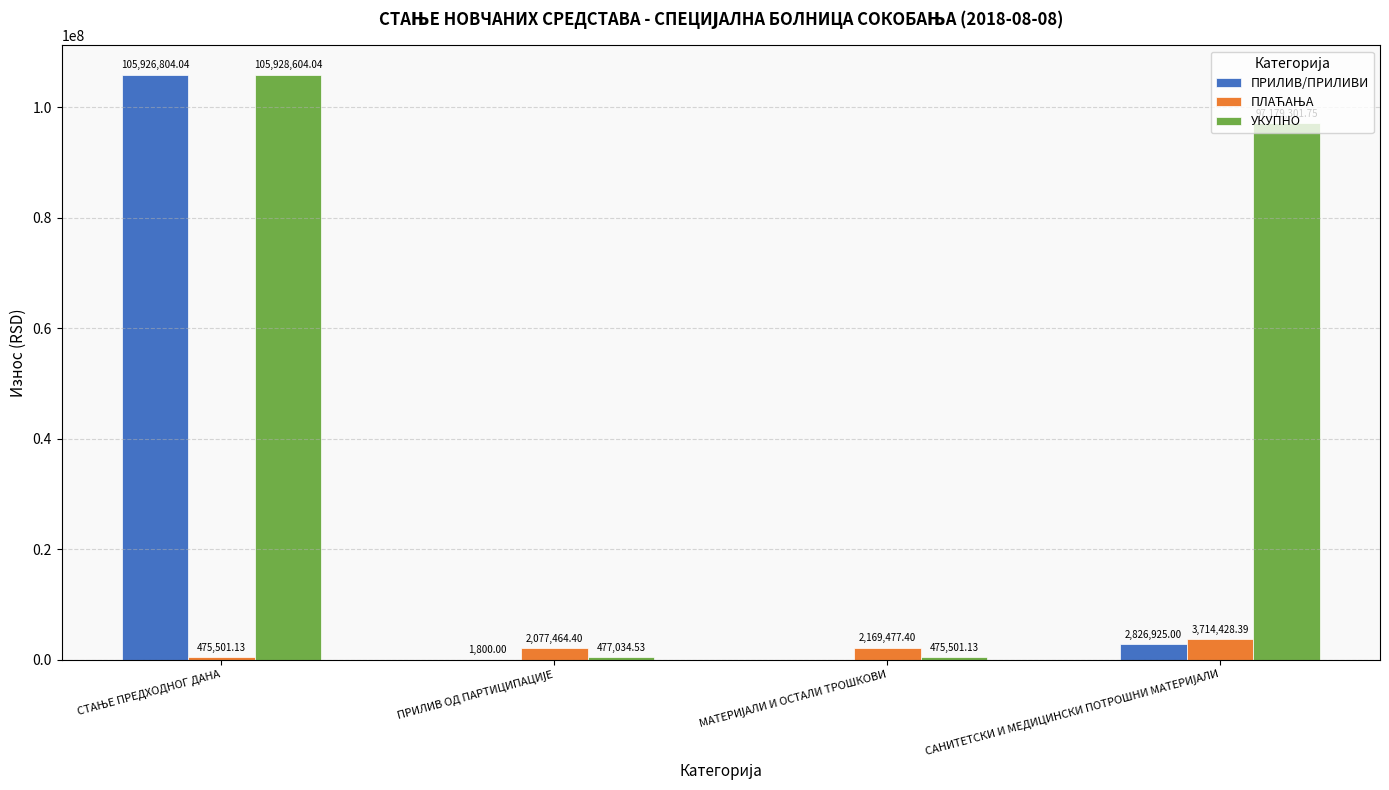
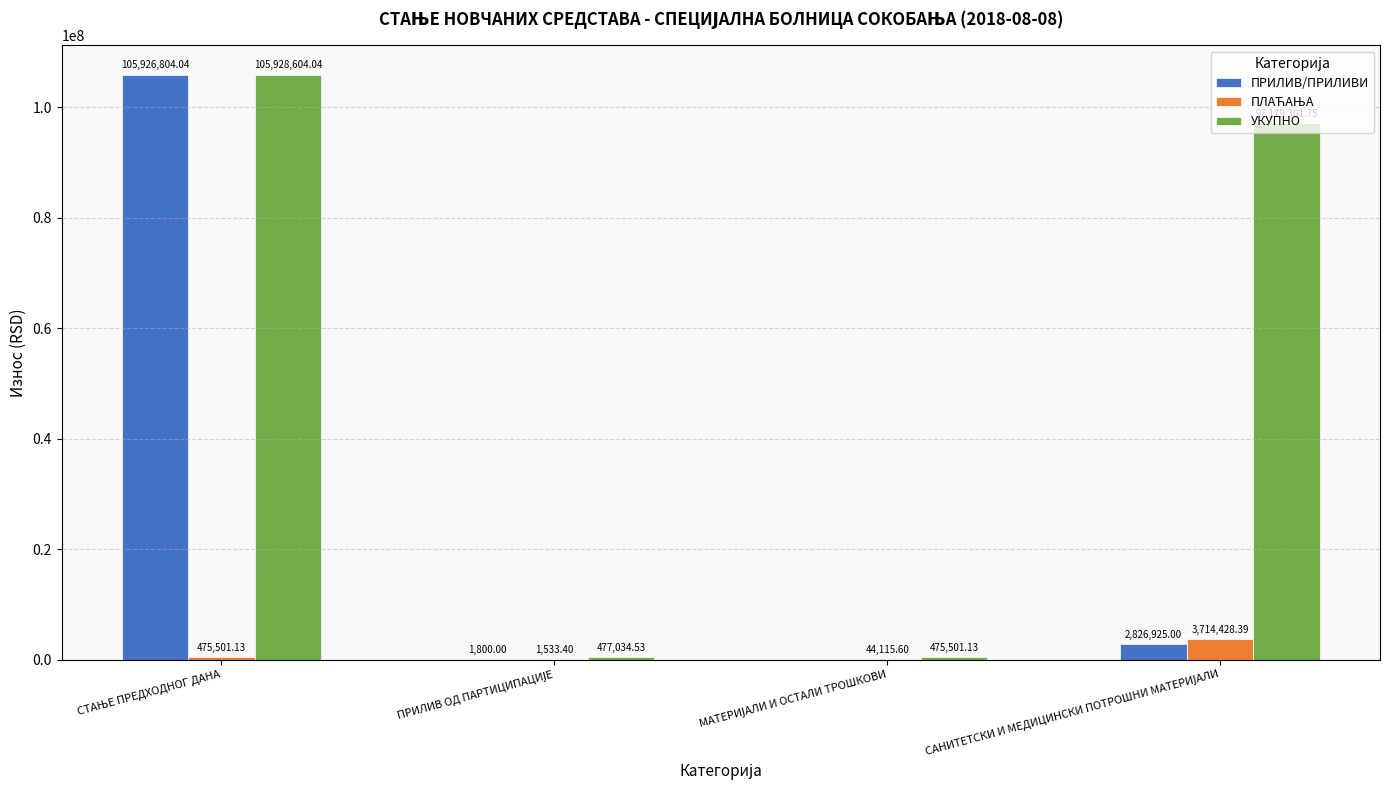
  {
    "ПРИЛИВ/ПРИЛИВИ": {
      "СТАЊЕ ПРЕДХОДНОГ ДАНА": "105,926,804.04",
      "ПРИЛИВ ОД ПАРТИЦИПАЦИЈЕ": "1,800.00",
      "САНИТЕТСКИ И МЕДИЦИНСКИ ПОТРОШНИ МАТЕРИЈАЛИ": "2,826,925.00"
    },
    "ПЛАЋАЊА": {
      "СТАЊЕ ПРЕДХОДНОГ ДАНА": "475,501.13",
-     "ПРИЛИВ ОД ПАРТИЦИПАЦИЈЕ": "2,077,464.40",
-     "МАТЕРИЈАЛИ И ОСТАЛИ ТРОШКОВИ": "2,169,477.40",
+     "ПРИЛИВ ОД ПАРТИЦИПАЦИЈЕ": "1,533.40",
+     "МАТЕРИЈАЛИ И ОСТАЛИ ТРОШКОВИ": "44,115.60",
      "САНИТЕТСКИ И МЕДИЦИНСКИ ПОТРОШНИ МАТЕРИЈАЛИ": "3,714,428.39"
    },
    "УКУПНО": {
      "СТАЊЕ ПРЕДХОДНОГ ДАНА": "105,928,604.04",
      "ПРИЛИВ ОД ПАРТИЦИПАЦИЈЕ": "477,034.53",
      "МАТЕРИЈАЛИ И ОСТАЛИ ТРОШКОВИ": "475,501.13"
    }
  }
